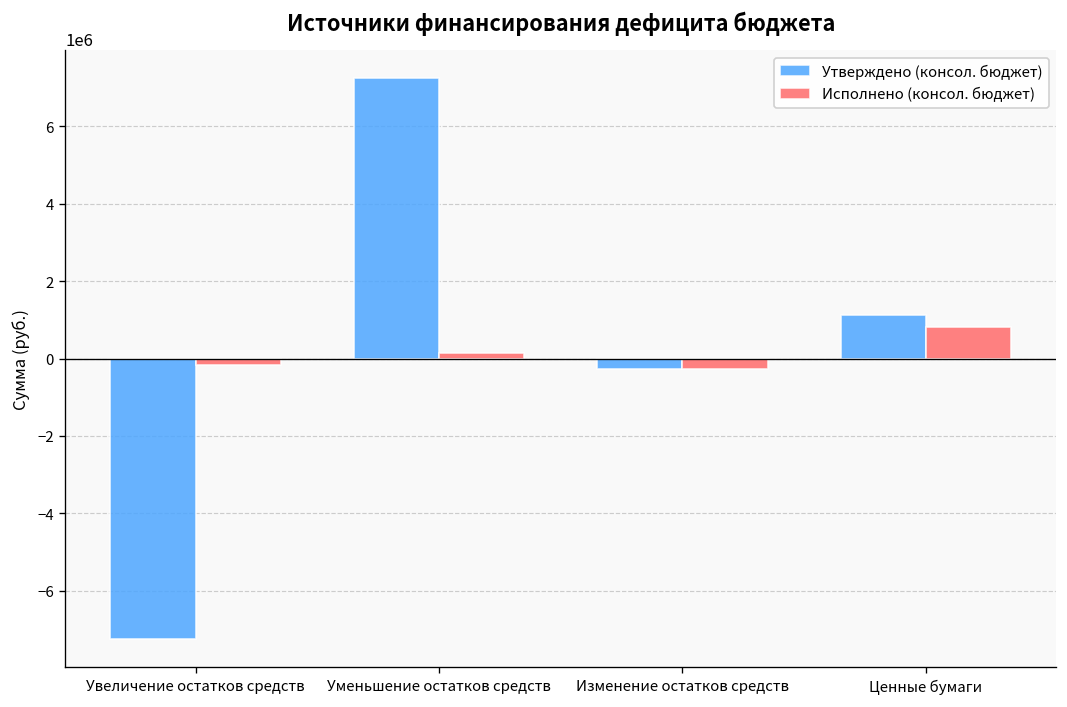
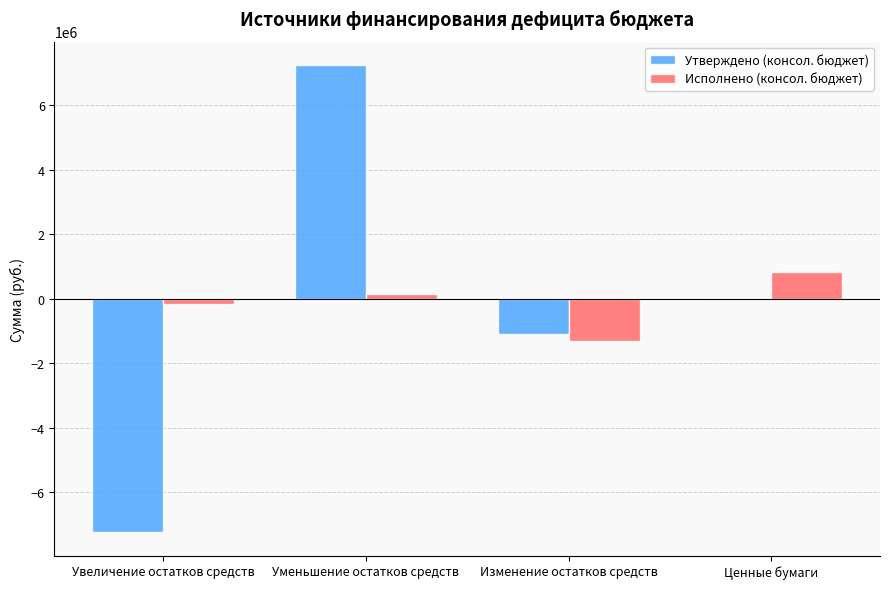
  {
    "Утверждено (консол. бюджет)": {
      "Увеличение остатков средств": -7200000,
      "Уменьшение остатков средств": 7200000,
-     "Изменение остатков средств": -300000,
-     "Ценные бумаги": 1100000
+     "Изменение остатков средств": -1100000,
+     "Ценные бумаги": 0
    },
    "Исполнено (консол. бюджет)": {
      "Увеличение остатков средств": -200000,
      "Уменьшение остатков средств": 200000,
-     "Изменение остатков средств": -300000,
+     "Изменение остатков средств": -1300000,
      "Ценные бумаги": 800000
    }
  }
